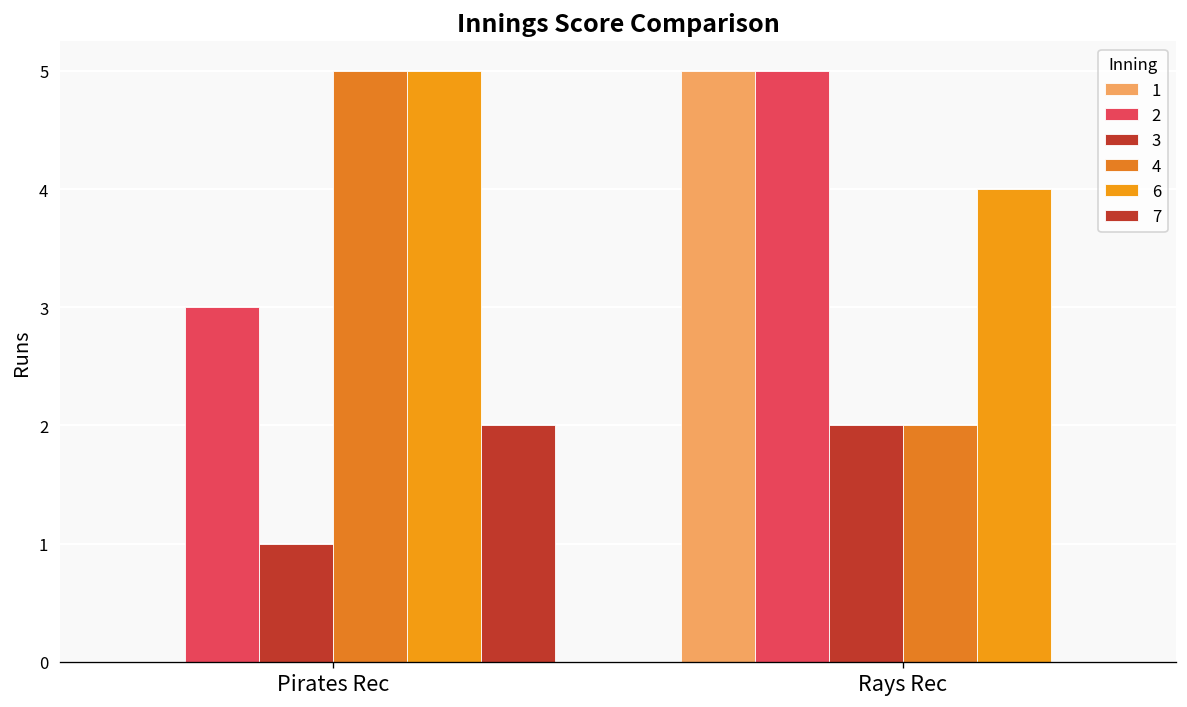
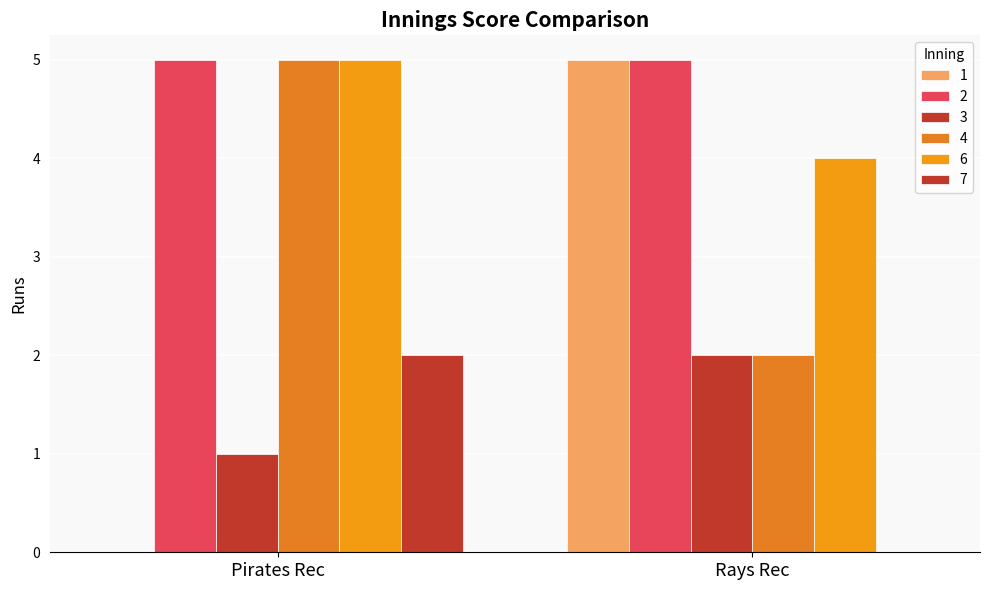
  {
    "1": {
      "Pirates Rec": 0,
      "Rays Rec": 5
    },
    "2": {
-     "Pirates Rec": 3,
+     "Pirates Rec": 5,
      "Rays Rec": 5
    }
  }
